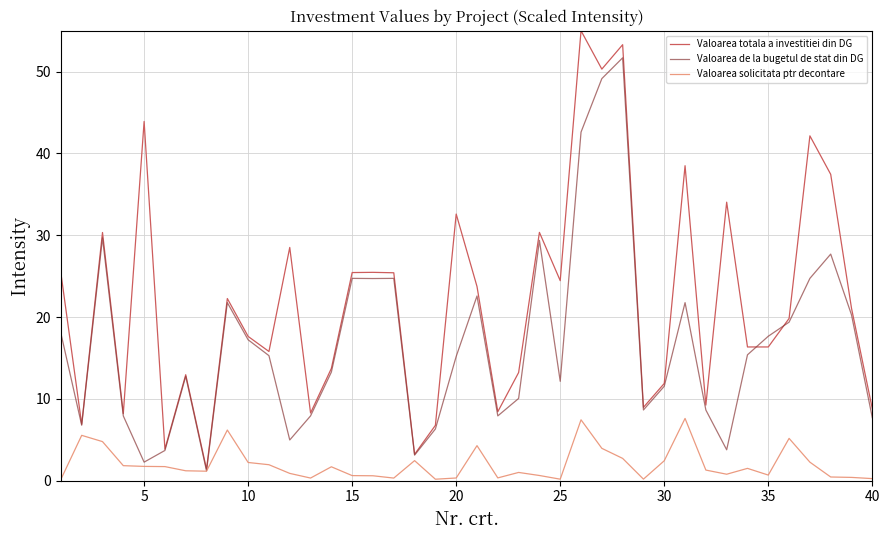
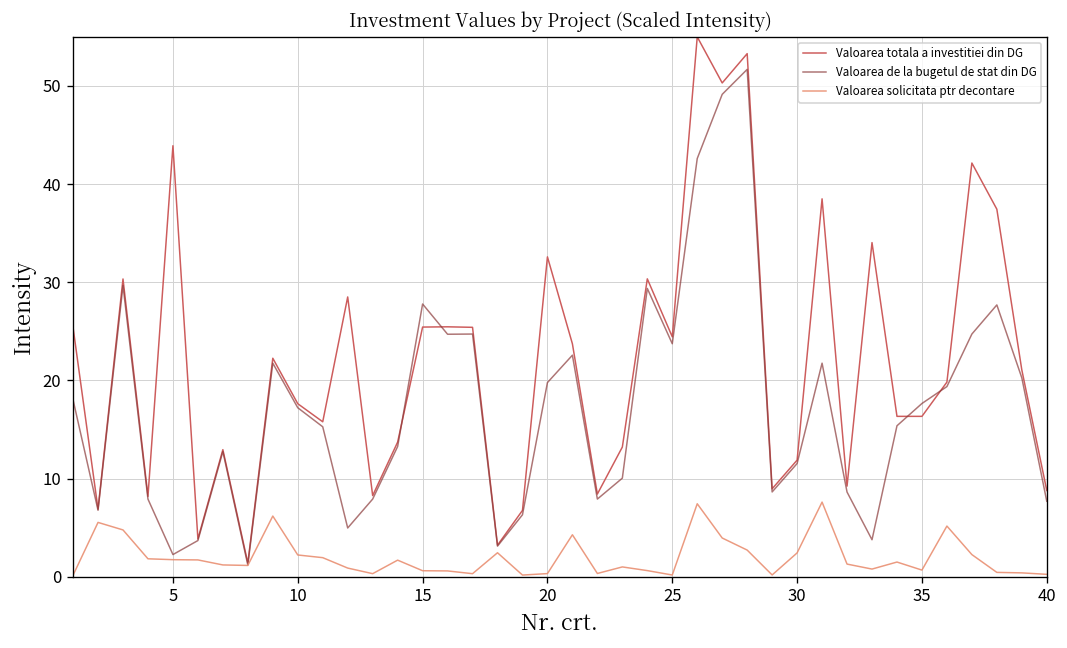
  {
    "Valoarea de la bugetul de stat din DG": {
      "5": 2,
      "10": 17,
-     "15": 25,
-     "20": 15,
-     "25": 12,
+     "15": 28,
+     "20": 20,
+     "25": 24,
      "30": 12,
      "35": 18,
      "40": 8
    }
  }
